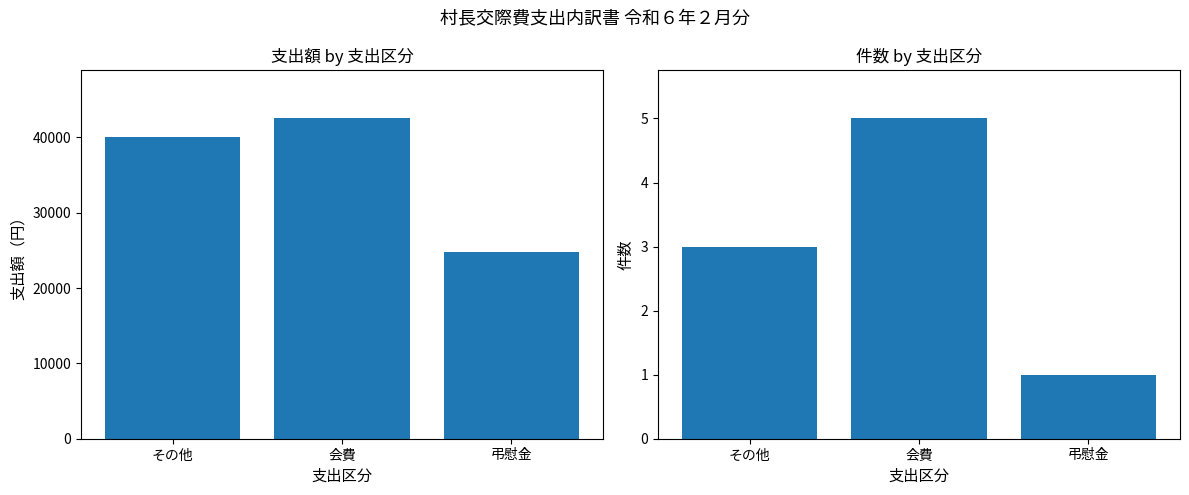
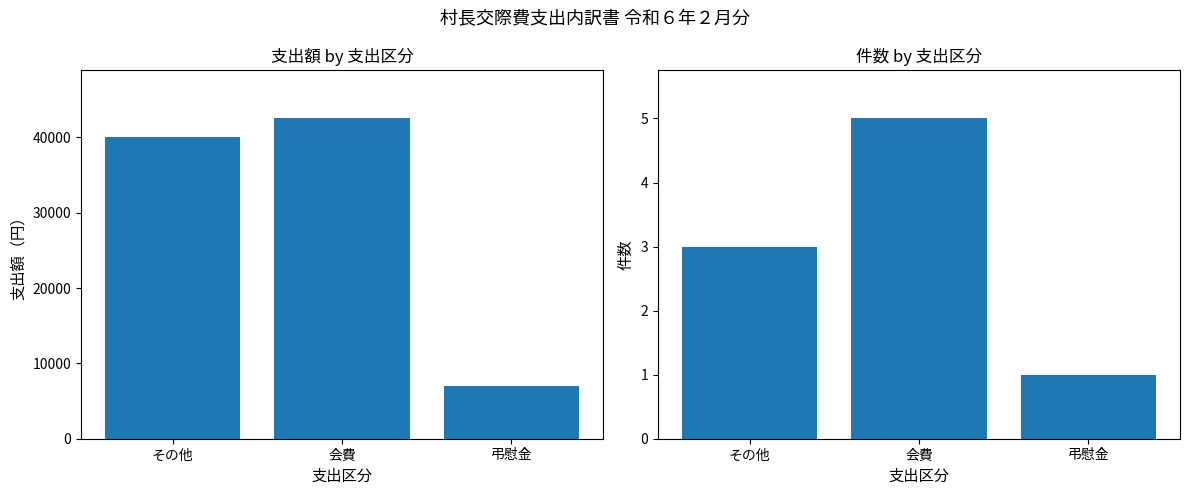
  {
    "支出額 by 支出区分": {
      "その他": 40000,
      "会費": 43000,
-     "弔慰金": 25000
+     "弔慰金": 7000
    },
    "件数 by 支出区分": {
      "その他": 3.0,
      "会費": 5.0,
      "弔慰金": 1.0
    }
  }
